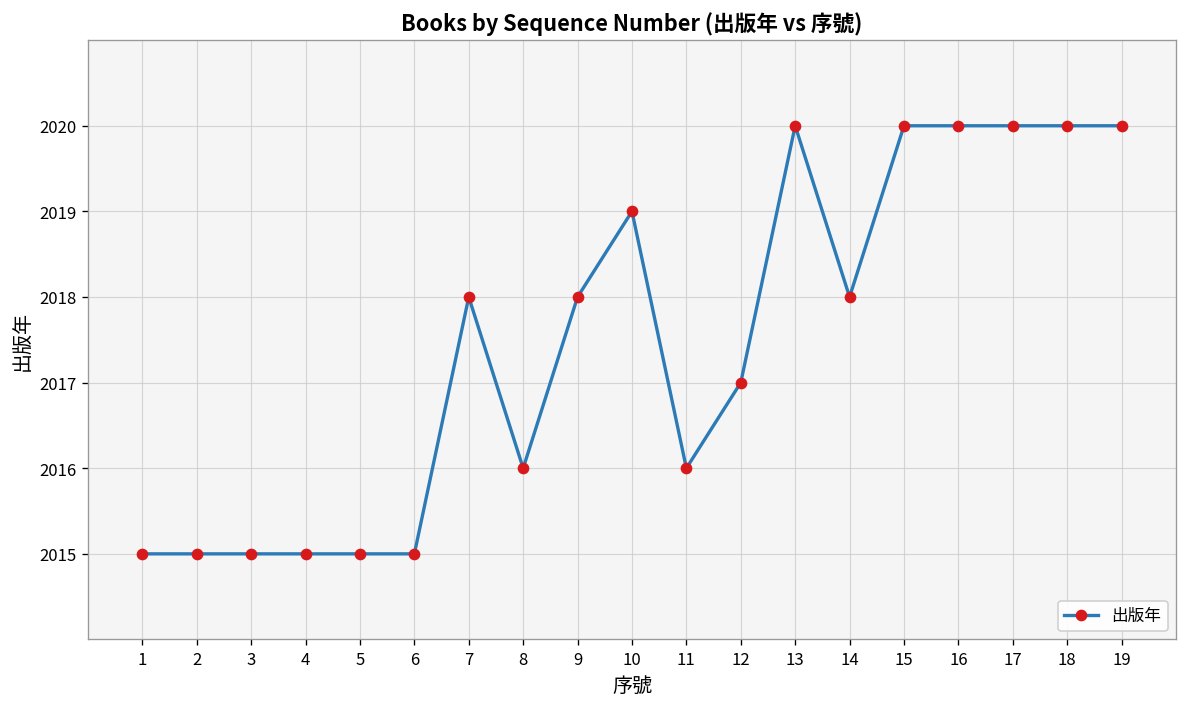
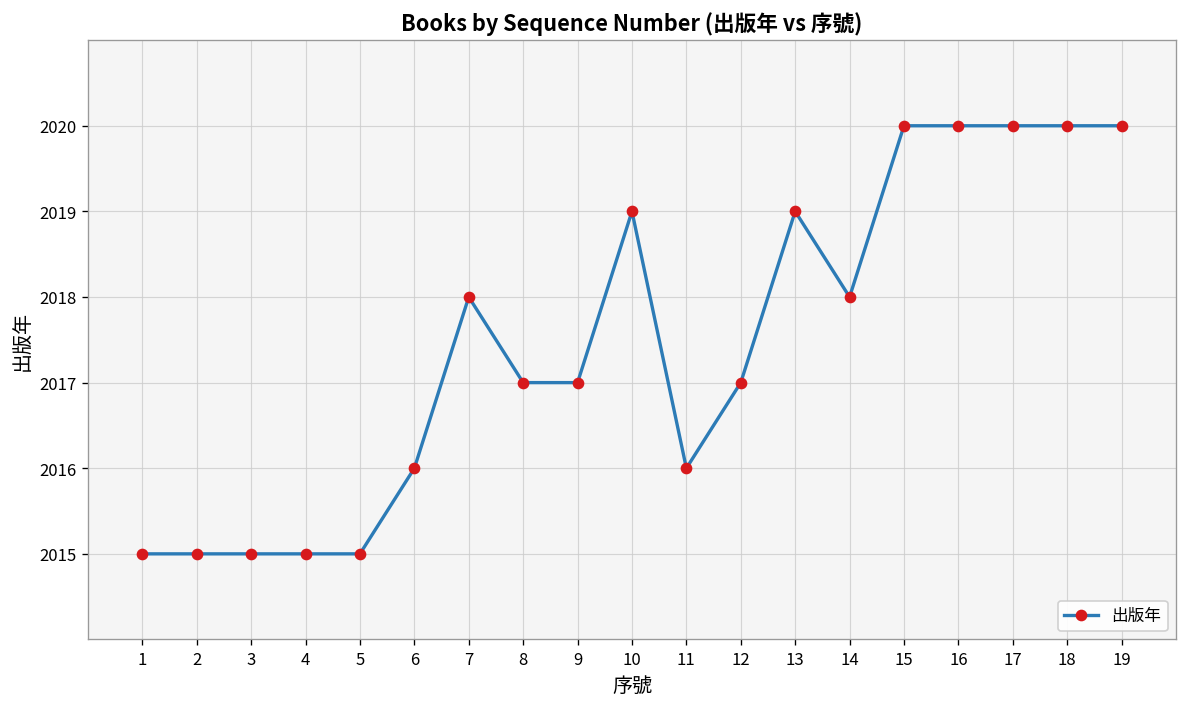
  {
    "1": 2015,
    "2": 2015,
    "3": 2015,
    "4": 2015,
    "5": 2015,
-   "6": 2015,
+   "6": 2016,
    "7": 2018,
-   "8": 2016,
-   "9": 2018,
+   "8": 2017,
+   "9": 2017,
    "10": 2019,
    "11": 2016,
    "12": 2017,
-   "13": 2020,
+   "13": 2019,
    "14": 2018,
    "15": 2020,
    "16": 2020,
    "17": 2020,
    "18": 2020,
    "19": 2020
  }
